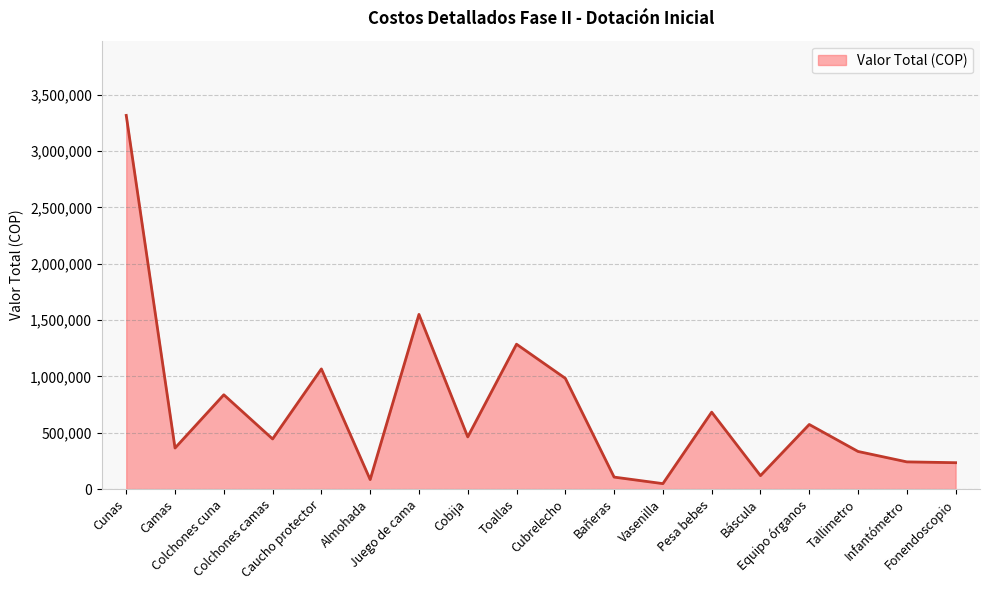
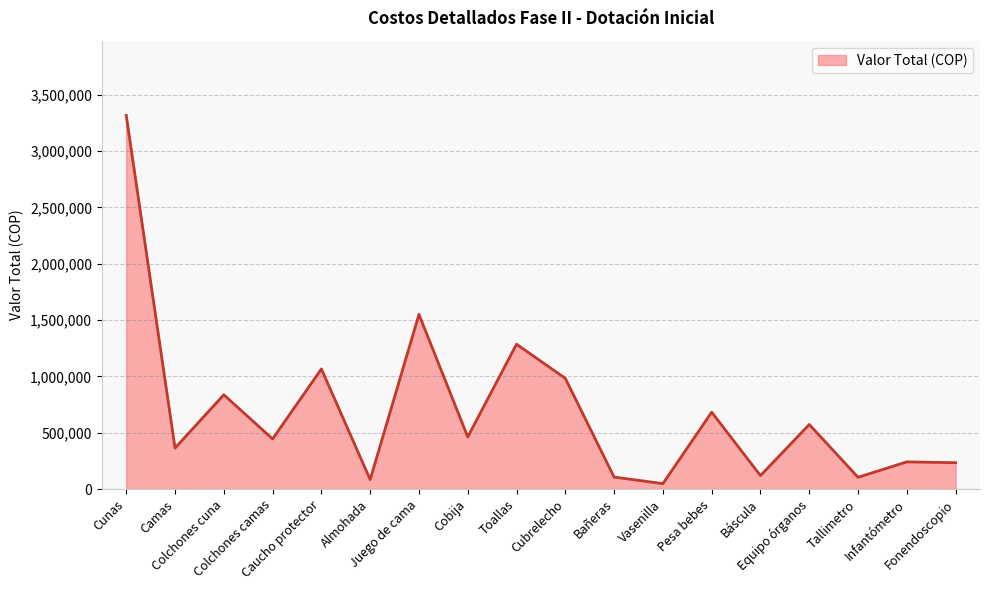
  {
    "Cunas": "3,320,000",
    "Camas": "360,000",
    "Colchones cuna": "840,000",
    "Colchones camas": "440,000",
    "Caucho protector": "1,070,000",
    "Almohada": "80,000",
    "Juego de cama": "1,550,000",
    "Cobija": "460,000",
    "Toallas": "1,290,000",
    "Cubrelecho": "980,000",
    "Bañeras": "110,000",
    "Vasenilla": "50,000",
    "Pesa bebes": "680,000",
    "Báscula": "120,000",
    "Equipo órganos": "570,000",
-   "Tallimetro": "330,000",
+   "Tallimetro": "100,000",
    "Infantómetro": "240,000",
    "Fonendoscopio": "230,000"
  }
